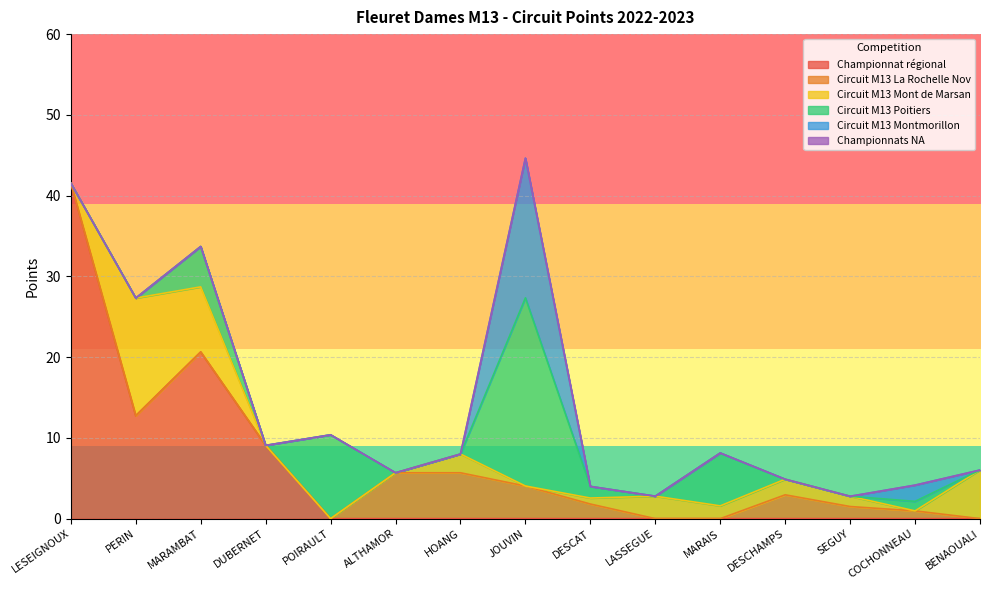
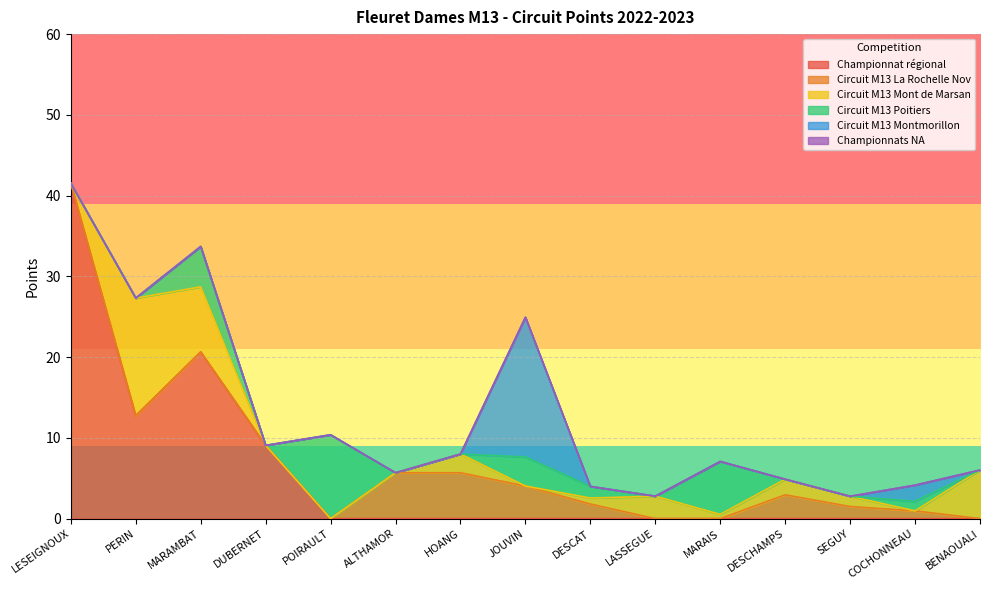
  {
    "Circuit M13 Mont de Marsan": {
      "MARAMBAT": 8,
      "DESCAT": 1,
-     "MARAIS": 2
+     "MARAIS": 1
    },
    "Circuit M13 Poitiers": {
-     "JOUVIN": 23,
+     "JOUVIN": 4,
      "COCHONNEAU": 1
    }
  }
